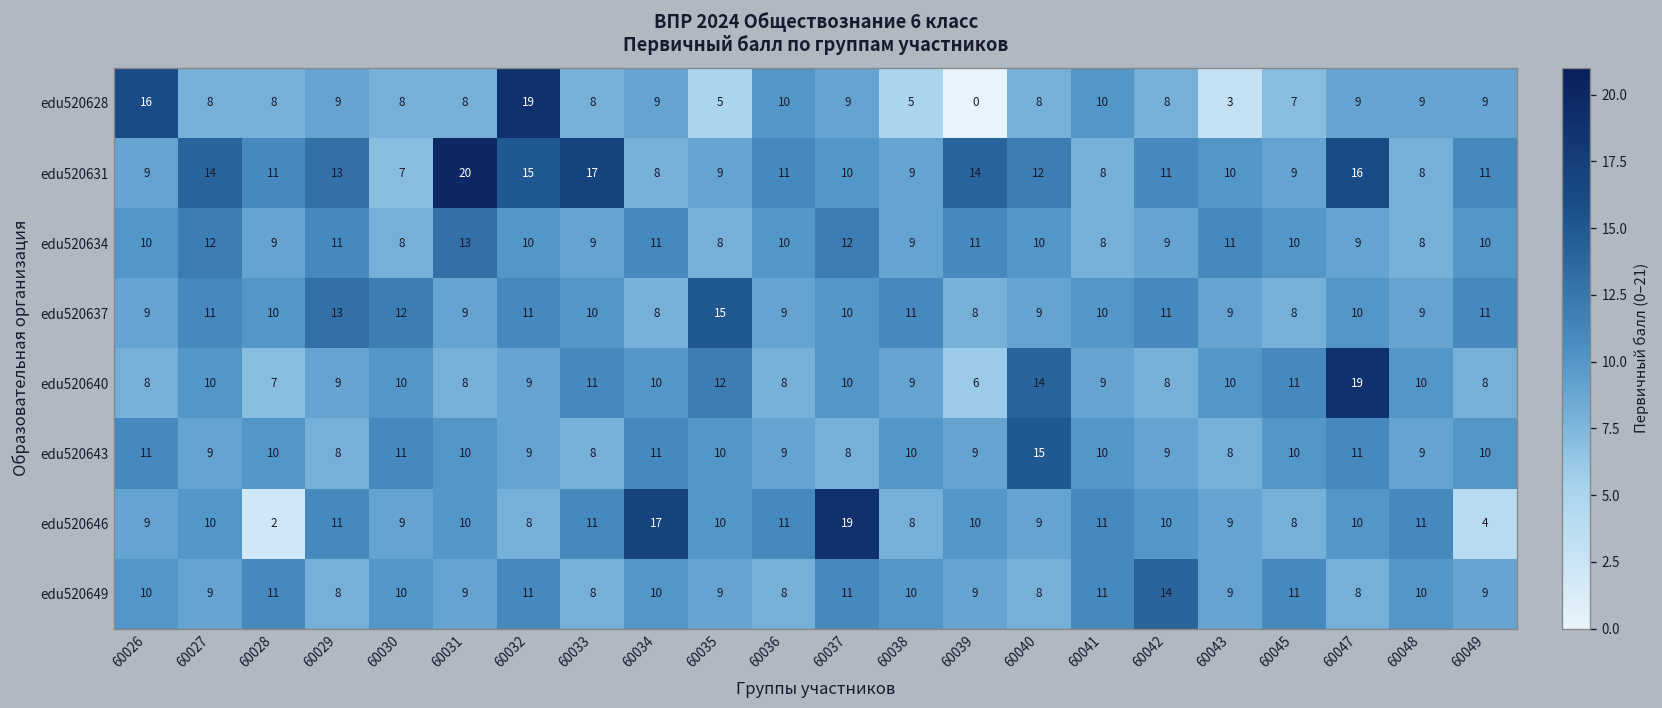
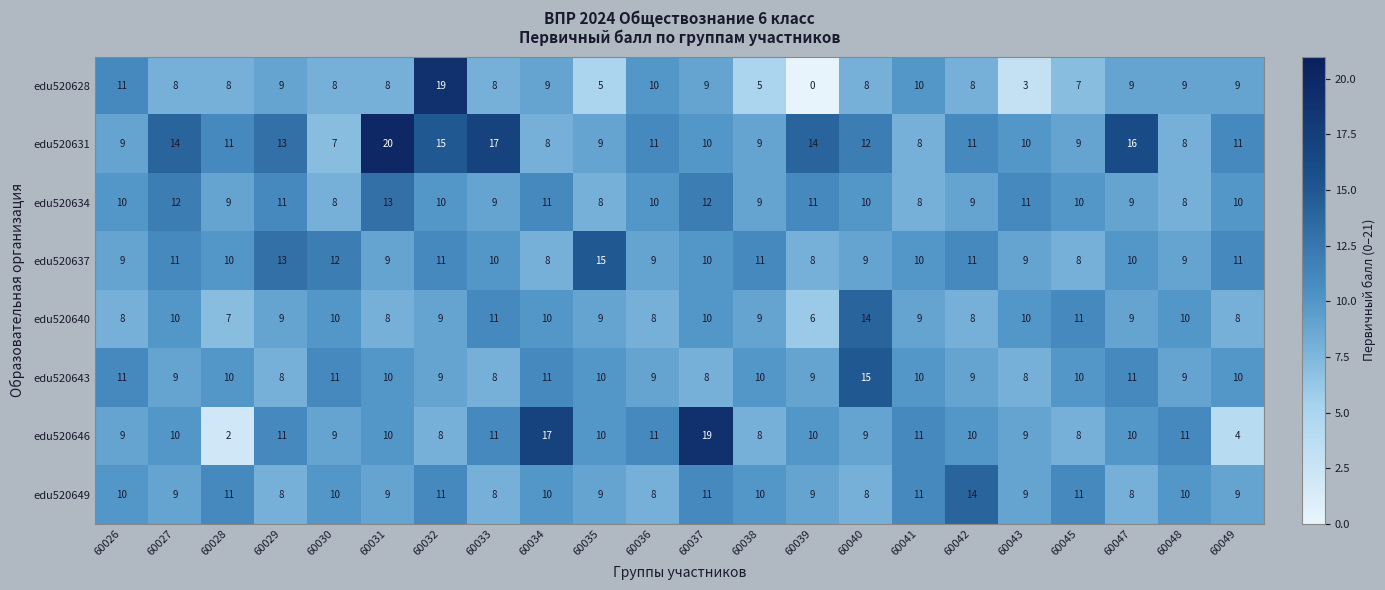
  {
    "edu520628": {
-     "60026": 16,
+     "60026": 11,
      "60027": 8,
      "60028": 8,
      "60029": 9,
      "60030": 8,
      "60031": 8,
      "60032": 19,
      "60033": 8,
      "60034": 9,
      "60035": 5,
      "60036": 10,
      "60037": 9,
      "60038": 5,
      "60039": 0,
      "60040": 8,
      "60041": 10,
      "60042": 8,
      "60043": 3,
      "60045": 7,
      "60047": 9,
      "60048": 9,
      "60049": 9
    },
    "edu520631": {
      "60026": 9,
      "60027": 14,
      "60028": 11,
      "60029": 13,
      "60030": 7,
      "60031": 20,
      "60032": 15,
      "60033": 17,
      "60034": 8,
      "60035": 9,
      "60036": 11,
      "60037": 10,
      "60038": 9,
      "60039": 14,
      "60040": 12,
      "60041": 8,
      "60042": 11,
      "60043": 10,
      "60045": 9,
      "60047": 16,
      "60048": 8,
      "60049": 11
    },
    "edu520634": {
      "60026": 10,
      "60027": 12,
      "60028": 9,
      "60029": 11,
      "60030": 8,
      "60031": 13,
      "60032": 10,
      "60033": 9,
      "60034": 11,
      "60035": 8,
      "60036": 10,
      "60037": 12,
      "60038": 9,
      "60039": 11,
      "60040": 10,
      "60041": 8,
      "60042": 9,
      "60043": 11,
      "60045": 10,
      "60047": 9,
      "60048": 8,
      "60049": 10
    },
    "edu520637": {
      "60026": 9,
      "60027": 11,
      "60028": 10,
      "60029": 13,
      "60030": 12,
      "60031": 9,
      "60032": 11,
      "60033": 10,
      "60034": 8,
      "60035": 15,
      "60036": 9,
      "60037": 10,
      "60038": 11,
      "60039": 8,
      "60040": 9,
      "60041": 10,
      "60042": 11,
      "60043": 9,
      "60045": 8,
      "60047": 10,
      "60048": 9,
      "60049": 11
    },
    "edu520640": {
      "60026": 8,
      "60027": 10,
      "60028": 7,
      "60029": 9,
      "60030": 10,
      "60031": 8,
      "60032": 9,
      "60033": 11,
      "60034": 10,
-     "60035": 12,
+     "60035": 9,
      "60036": 8,
      "60037": 10,
      "60038": 9,
      "60039": 6,
      "60040": 14,
      "60041": 9,
      "60042": 8,
      "60043": 10,
      "60045": 11,
-     "60047": 19,
+     "60047": 9,
      "60048": 10,
      "60049": 8
    },
    "edu520643": {
      "60026": 11,
      "60027": 9,
      "60028": 10,
      "60029": 8,
      "60030": 11,
      "60031": 10,
      "60032": 9,
      "60033": 8,
      "60034": 11,
      "60035": 10,
      "60036": 9,
      "60037": 8,
      "60038": 10,
      "60039": 9,
      "60040": 15,
      "60041": 10,
      "60042": 9,
      "60043": 8,
      "60045": 10,
      "60047": 11,
      "60048": 9,
      "60049": 10
    },
    "edu520646": {
      "60026": 9,
      "60027": 10,
      "60028": 2,
      "60029": 11,
      "60030": 9,
      "60031": 10,
      "60032": 8,
      "60033": 11,
      "60034": 17,
      "60035": 10,
      "60036": 11,
      "60037": 19,
      "60038": 8,
      "60039": 10,
      "60040": 9,
      "60041": 11,
      "60042": 10,
      "60043": 9,
      "60045": 8,
      "60047": 10,
      "60048": 11,
      "60049": 4
    },
    "edu520649": {
      "60026": 10,
      "60027": 9,
      "60028": 11,
      "60029": 8,
      "60030": 10,
      "60031": 9,
      "60032": 11,
      "60033": 8,
      "60034": 10,
      "60035": 9,
      "60036": 8,
      "60037": 11,
      "60038": 10,
      "60039": 9,
      "60040": 8,
      "60041": 11,
      "60042": 14,
      "60043": 9,
      "60045": 11,
      "60047": 8,
      "60048": 10,
      "60049": 9
    }
  }
